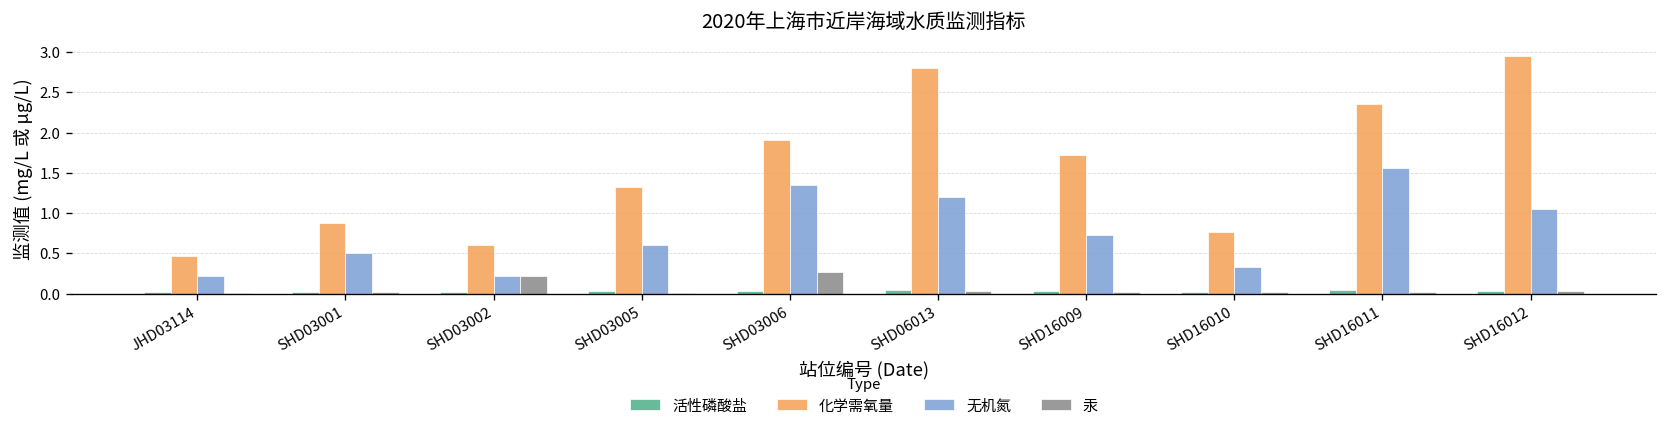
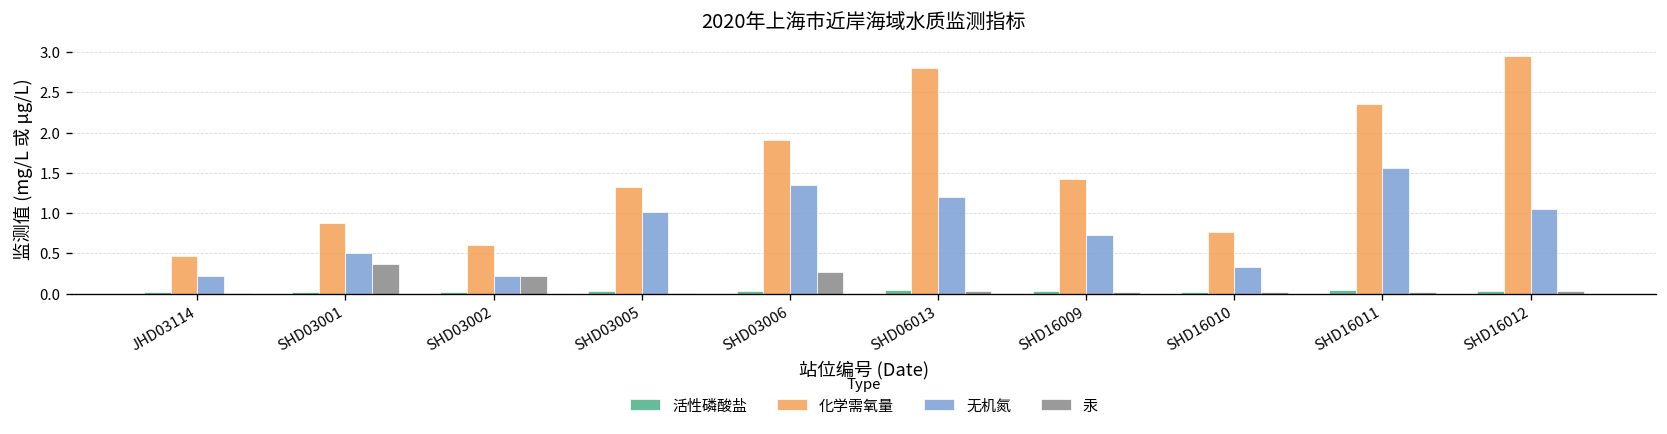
  {
    "活性磷酸盐": {
      "SHD03006": 0.0,
      "SHD06013": 0.0,
      "SHD16011": 0.0,
      "SHD16012": 0.0
    },
    "化学需氧量": {
      "JHD03114": 0.5,
      "SHD03001": 0.9,
      "SHD03002": 0.6,
      "SHD03005": 1.3,
      "SHD03006": 1.9,
      "SHD06013": 2.8,
-     "SHD16009": 1.7,
+     "SHD16009": 1.4,
      "SHD16010": 0.8,
      "SHD16011": 2.4,
      "SHD16012": 3.0
    },
    "无机氮": {
      "JHD03114": 0.2,
      "SHD03001": 0.5,
      "SHD03002": 0.2,
-     "SHD03005": 0.6,
+     "SHD03005": 1.0,
      "SHD03006": 1.4,
      "SHD06013": 1.2,
      "SHD16009": 0.7,
      "SHD16010": 0.3,
      "SHD16011": 1.6,
      "SHD16012": 1.1
    },
    "汞": {
-     "SHD03001": 0.0,
+     "SHD03001": 0.4,
      "SHD03002": 0.2,
      "SHD03006": 0.3
    }
  }
